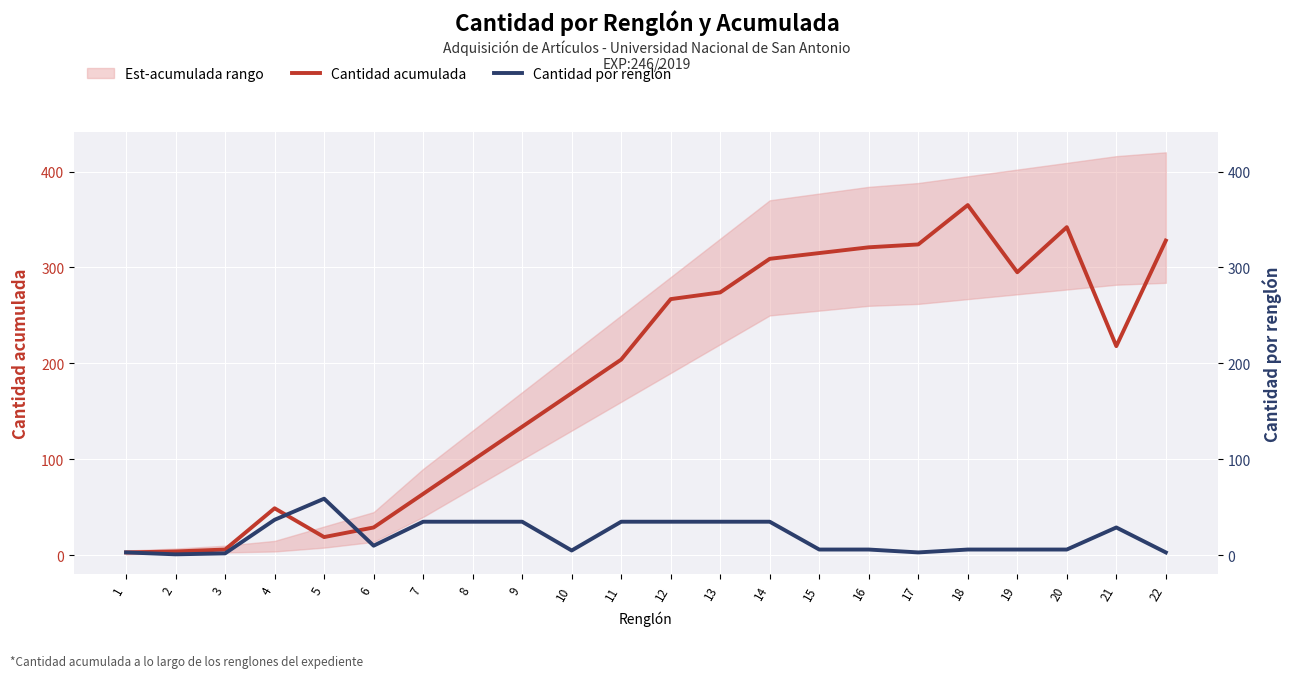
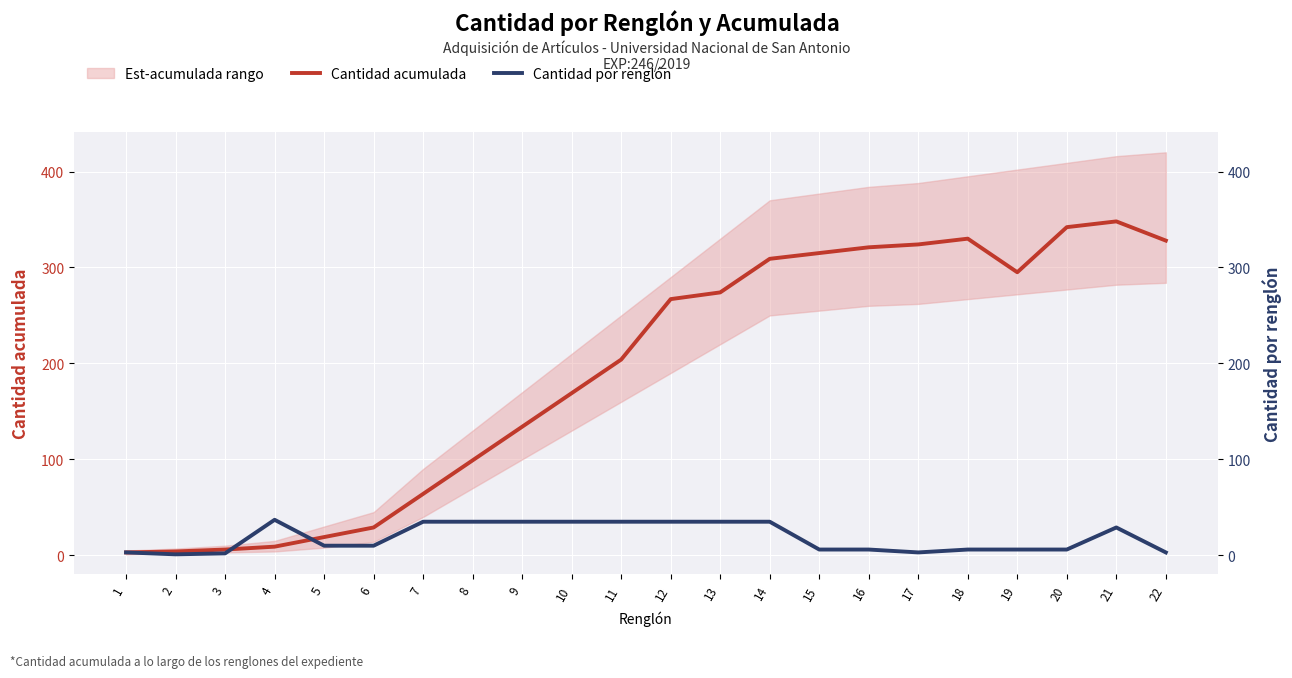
  {
    "Cantidad acumulada": {
      "2": 0,
      "3": 10,
-     "4": 50,
+     "4": 10,
      "5": 20,
      "6": 30,
      "7": 60,
      "8": 100,
      "9": 130,
      "10": 170,
      "11": 200,
      "12": 270,
      "13": 270,
      "14": 310,
      "15": 320,
      "16": 320,
      "17": 320,
-     "18": 370,
+     "18": 330,
      "19": 300,
      "20": 340,
-     "21": 220,
+     "21": 350,
      "22": 330
    },
    "Cantidad por renglón": {
      "2": 0,
      "3": 0,
      "4": 40,
-     "5": 60,
+     "5": 10,
      "6": 10,
      "7": 40,
      "8": 40,
      "9": 40,
-     "10": 10,
+     "10": 40,
      "11": 40,
      "12": 40,
      "13": 40,
      "14": 40,
      "15": 10,
      "16": 10,
      "17": 0,
      "18": 10,
      "19": 10,
      "20": 10,
      "21": 30,
      "22": 0
    }
  }
